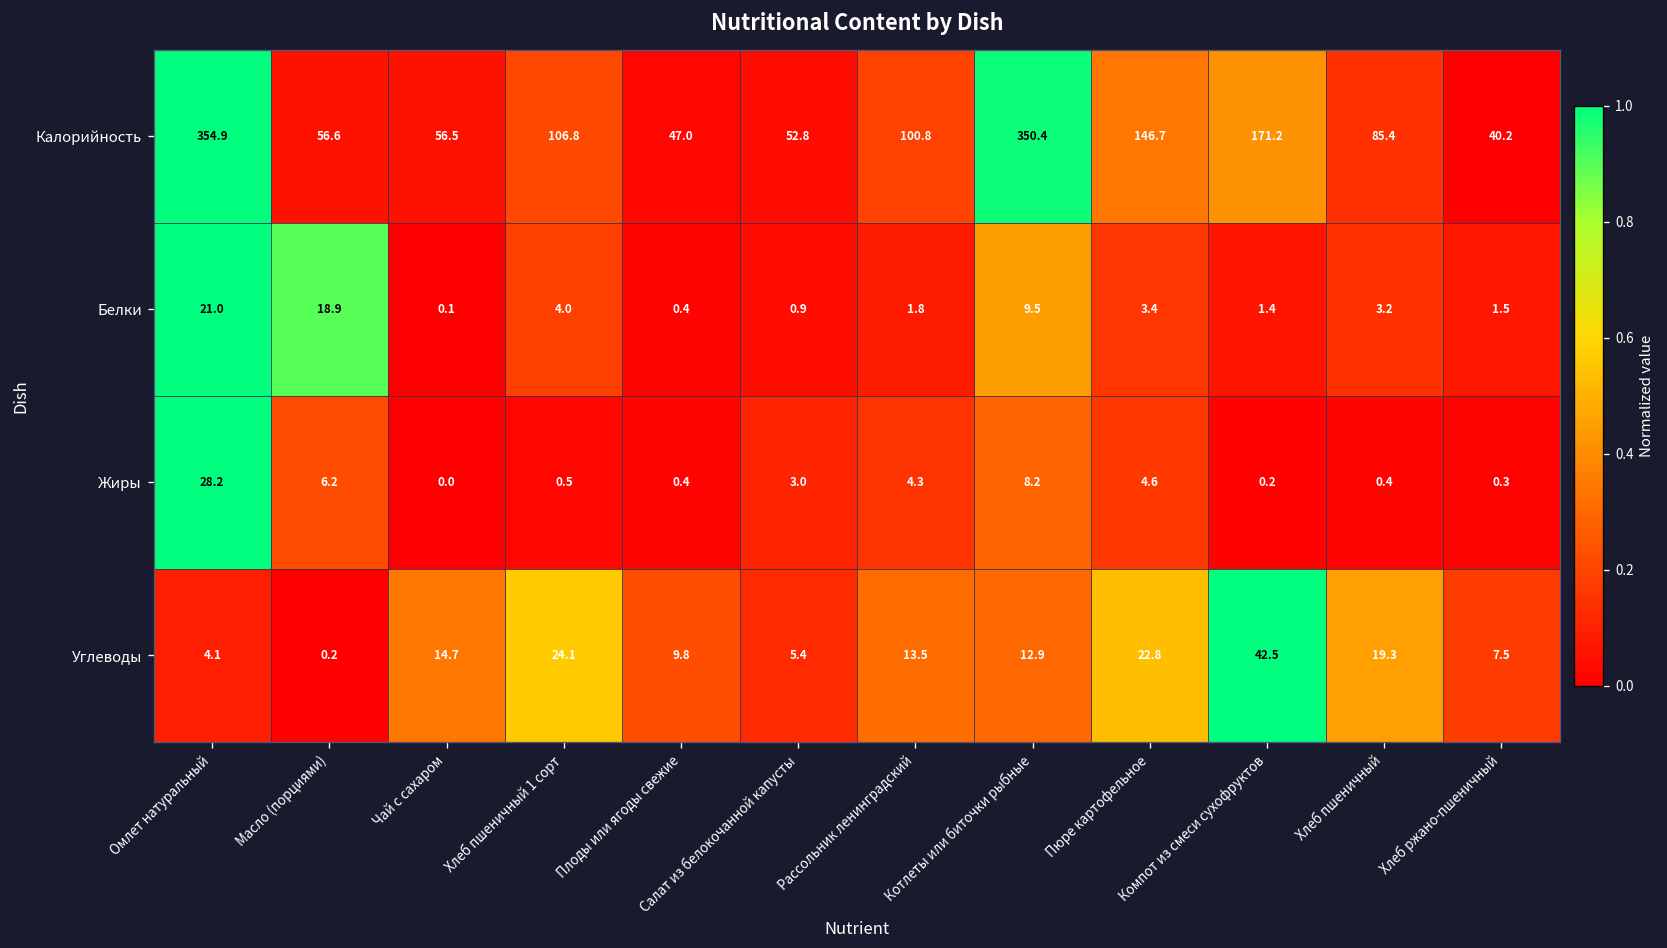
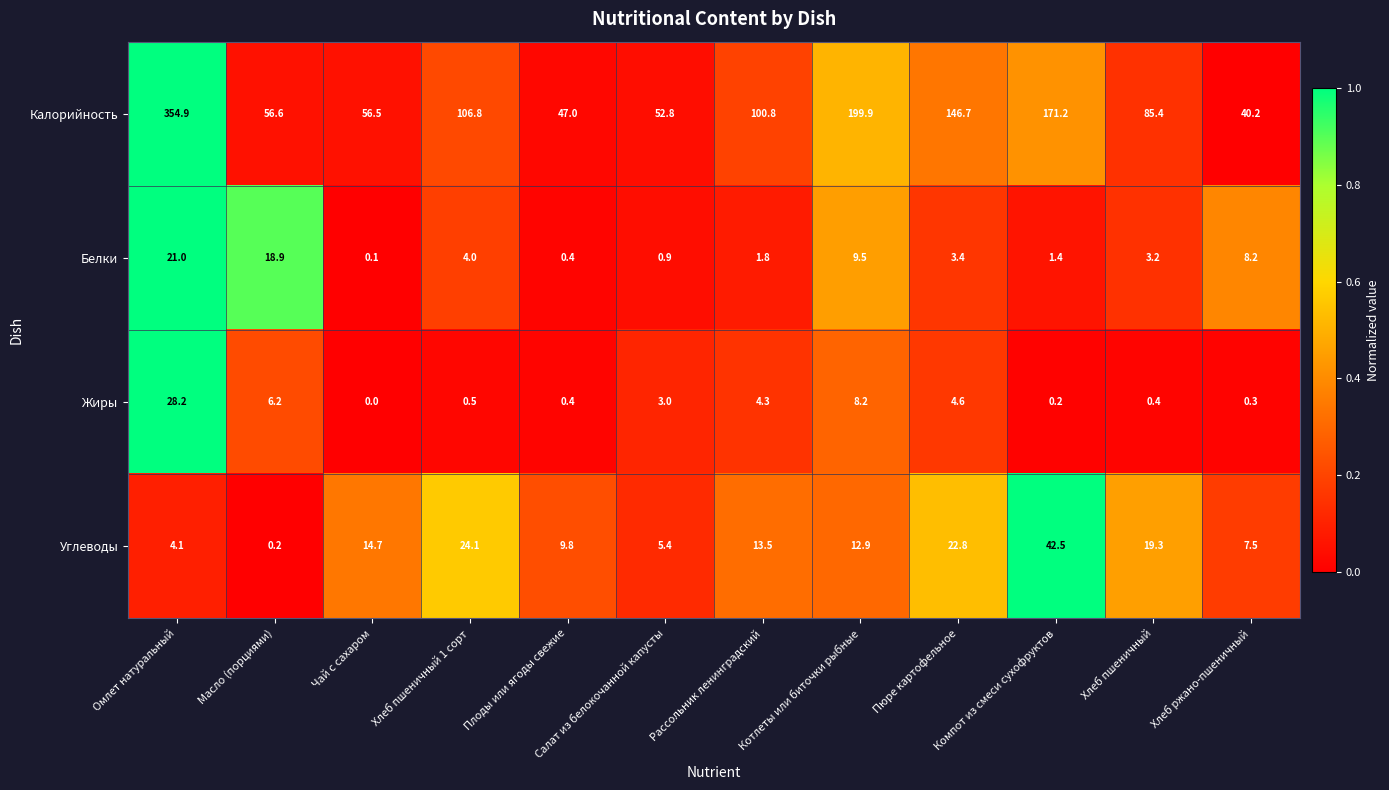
  {
    "Калорийность": {
      "Омлет натуральный": 354.9,
      "Масло (порциями)": 56.6,
      "Чай с сахаром": 56.5,
      "Хлеб пшеничный 1 сорт": 106.8,
      "Плоды или ягоды свежие": 47.0,
      "Салат из белокочанной капусты": 52.8,
      "Рассольник ленинградский": 100.8,
-     "Котлеты или биточки рыбные": 350.4,
+     "Котлеты или биточки рыбные": 199.9,
      "Пюре картофельное": 146.7,
      "Компот из смеси сухофруктов": 171.2,
      "Хлеб пшеничный": 85.4,
      "Хлеб ржано-пшеничный": 40.2
    },
    "Белки": {
      "Омлет натуральный": 21.0,
      "Масло (порциями)": 18.9,
      "Чай с сахаром": 0.1,
      "Хлеб пшеничный 1 сорт": 4.0,
      "Плоды или ягоды свежие": 0.4,
      "Салат из белокочанной капусты": 0.9,
      "Рассольник ленинградский": 1.8,
      "Котлеты или биточки рыбные": 9.5,
      "Пюре картофельное": 3.4,
      "Компот из смеси сухофруктов": 1.4,
      "Хлеб пшеничный": 3.2,
-     "Хлеб ржано-пшеничный": 1.5
+     "Хлеб ржано-пшеничный": 8.2
    },
    "Жиры": {
      "Омлет натуральный": 28.2,
      "Масло (порциями)": 6.2,
      "Чай с сахаром": 0.0,
      "Хлеб пшеничный 1 сорт": 0.5,
      "Плоды или ягоды свежие": 0.4,
      "Салат из белокочанной капусты": 3.0,
      "Рассольник ленинградский": 4.3,
      "Котлеты или биточки рыбные": 8.2,
      "Пюре картофельное": 4.6,
      "Компот из смеси сухофруктов": 0.2,
      "Хлеб пшеничный": 0.4,
      "Хлеб ржано-пшеничный": 0.3
    },
    "Углеводы": {
      "Омлет натуральный": 4.1,
      "Масло (порциями)": 0.2,
      "Чай с сахаром": 14.7,
      "Хлеб пшеничный 1 сорт": 24.1,
      "Плоды или ягоды свежие": 9.8,
      "Салат из белокочанной капусты": 5.4,
      "Рассольник ленинградский": 13.5,
      "Котлеты или биточки рыбные": 12.9,
      "Пюре картофельное": 22.8,
      "Компот из смеси сухофруктов": 42.5,
      "Хлеб пшеничный": 19.3,
      "Хлеб ржано-пшеничный": 7.5
    }
  }
